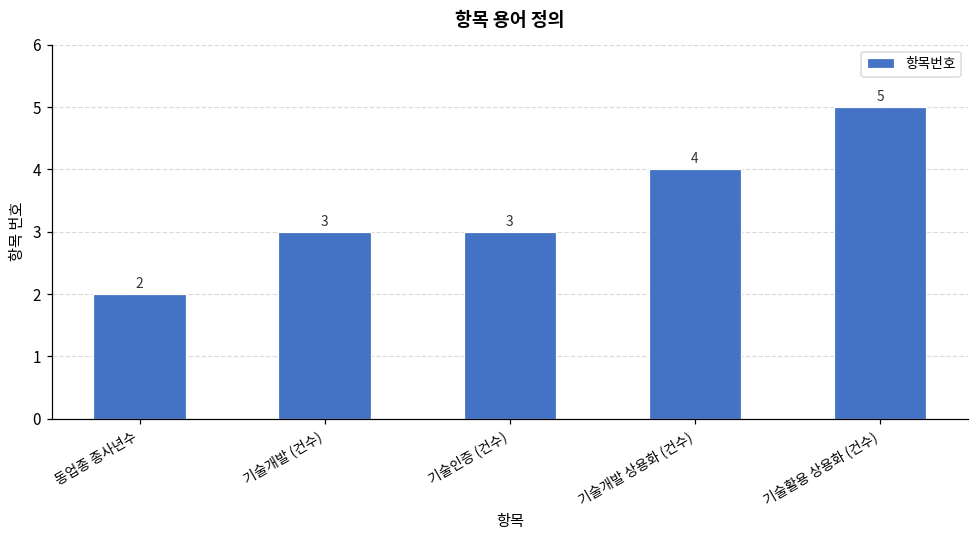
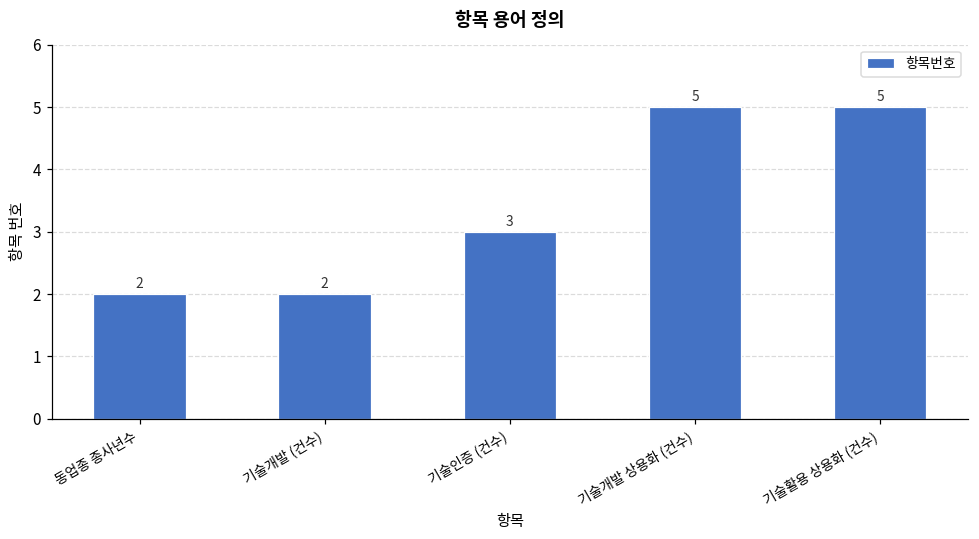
  {
    "동업종 종사년수": 2,
-   "기술개발 (건수)": 3,
+   "기술개발 (건수)": 2,
    "기술인증 (건수)": 3,
-   "기술개발 상용화 (건수)": 4,
+   "기술개발 상용화 (건수)": 5,
    "기술활용 상용화 (건수)": 5
  }
